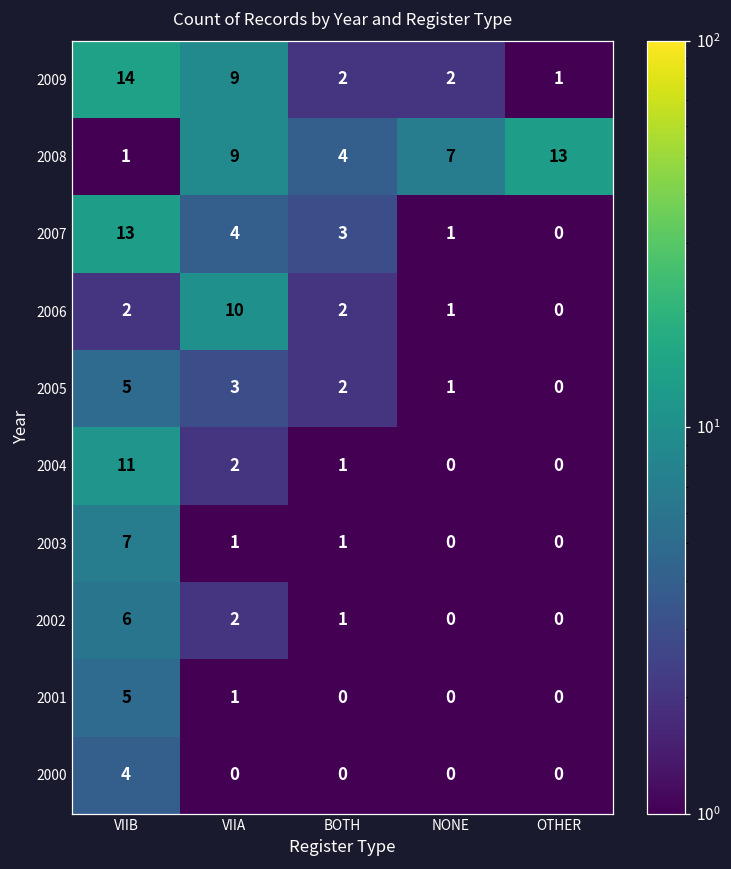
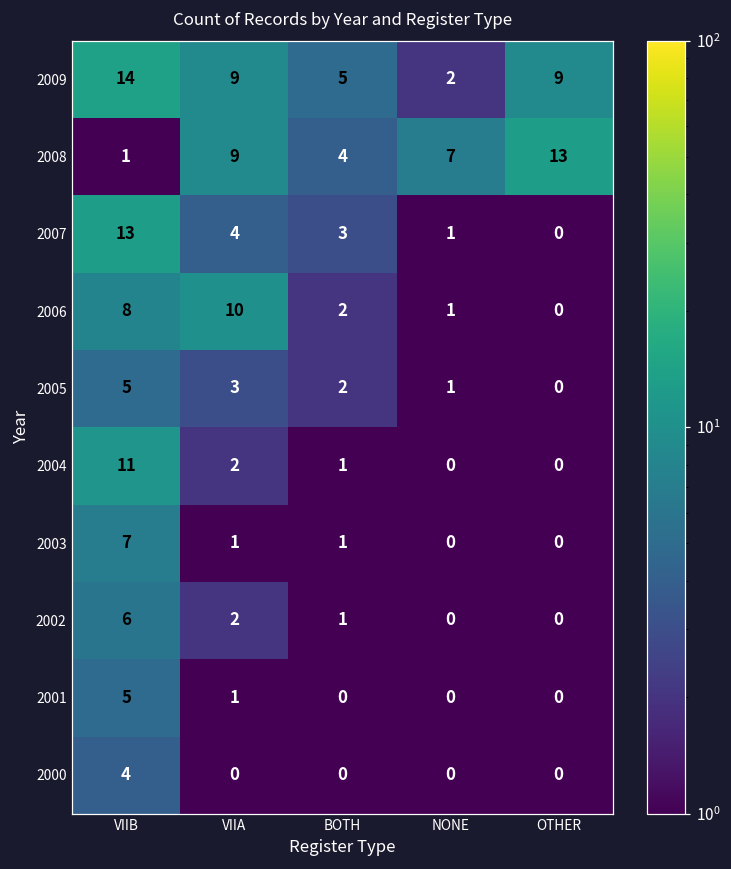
  {
    "2009": {
      "VIIB": 14,
      "VIIA": 9,
-     "BOTH": 2,
+     "BOTH": 5,
      "NONE": 2,
-     "OTHER": 1
+     "OTHER": 9
    },
    "2008": {
      "VIIB": 1,
      "VIIA": 9,
      "BOTH": 4,
      "NONE": 7,
      "OTHER": 13
    },
    "2007": {
      "VIIB": 13,
      "VIIA": 4,
      "BOTH": 3,
      "NONE": 1,
      "OTHER": 0
    },
    "2006": {
-     "VIIB": 2,
+     "VIIB": 8,
      "VIIA": 10,
      "BOTH": 2,
      "NONE": 1,
      "OTHER": 0
    },
    "2005": {
      "VIIB": 5,
      "VIIA": 3,
      "BOTH": 2,
      "NONE": 1,
      "OTHER": 0
    },
    "2004": {
      "VIIB": 11,
      "VIIA": 2,
      "BOTH": 1,
      "NONE": 0,
      "OTHER": 0
    },
    "2003": {
      "VIIB": 7,
      "VIIA": 1,
      "BOTH": 1,
      "NONE": 0,
      "OTHER": 0
    },
    "2002": {
      "VIIB": 6,
      "VIIA": 2,
      "BOTH": 1,
      "NONE": 0,
      "OTHER": 0
    },
    "2001": {
      "VIIB": 5,
      "VIIA": 1,
      "BOTH": 0,
      "NONE": 0,
      "OTHER": 0
    },
    "2000": {
      "VIIB": 4,
      "VIIA": 0,
      "BOTH": 0,
      "NONE": 0,
      "OTHER": 0
    }
  }
